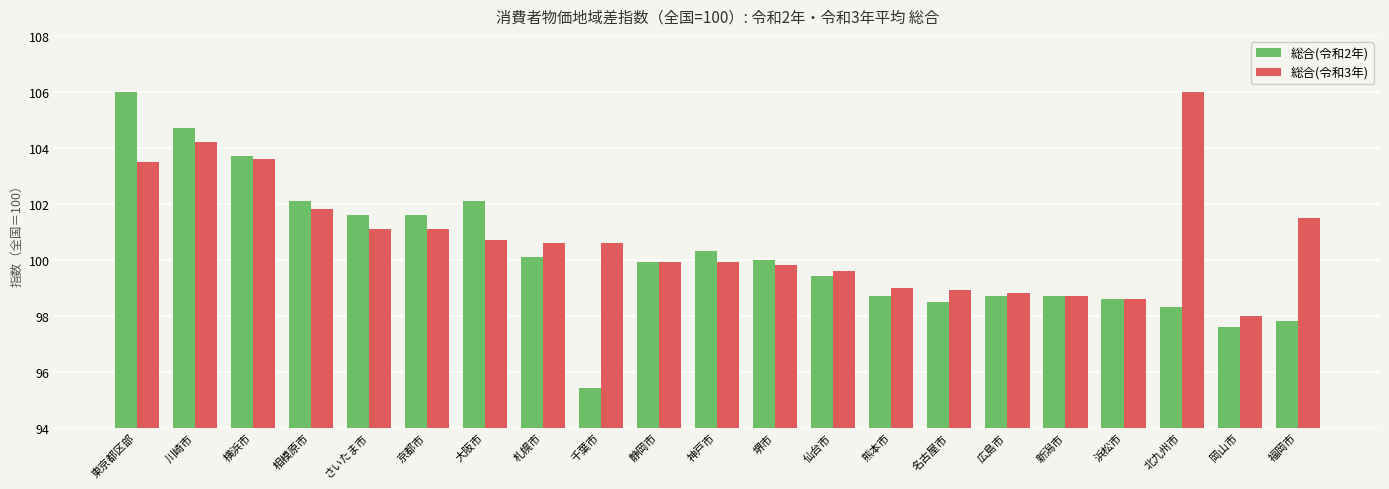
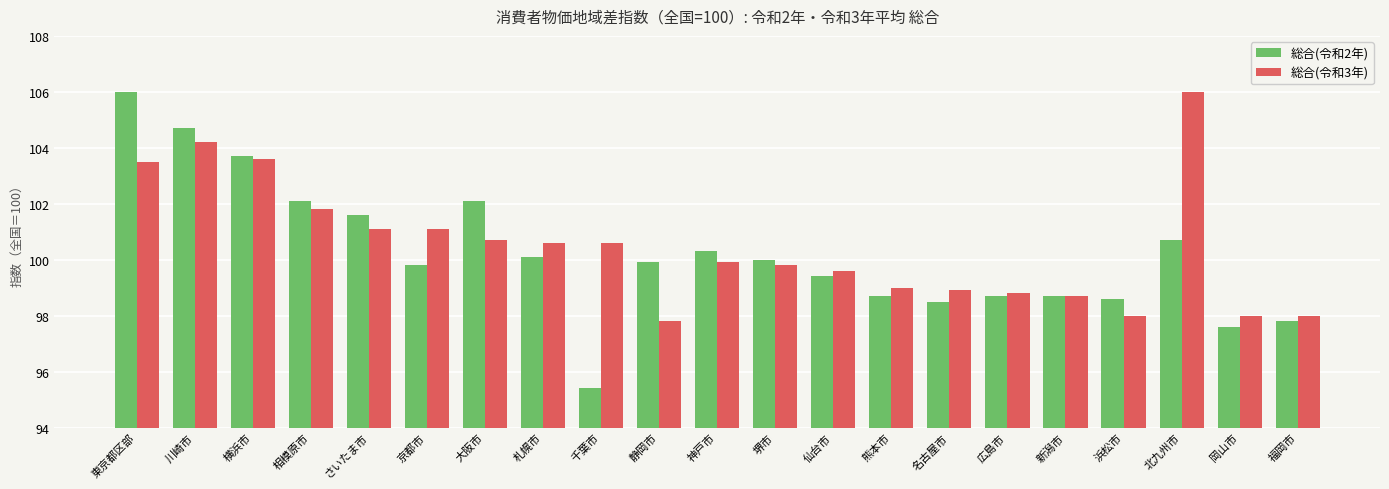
  {
    "総合(令和2年)": {
      "東京都区部": 106.0,
      "川崎市": 104.7,
      "横浜市": 103.7,
      "相模原市": 102.1,
      "さいたま市": 101.6,
-     "京都市": 101.6,
+     "京都市": 99.8,
      "大阪市": 102.1,
      "札幌市": 100.1,
      "千葉市": 95.4,
      "静岡市": 99.9,
      "神戸市": 100.3,
      "堺市": 100.0,
      "仙台市": 99.4,
      "熊本市": 98.7,
      "名古屋市": 98.5,
      "広島市": 98.7,
      "新潟市": 98.7,
      "浜松市": 98.6,
-     "北九州市": 98.3,
+     "北九州市": 100.7,
      "岡山市": 97.6,
      "福岡市": 97.8
    },
    "総合(令和3年)": {
      "東京都区部": 103.5,
      "川崎市": 104.2,
      "横浜市": 103.6,
      "相模原市": 101.8,
      "さいたま市": 101.1,
      "京都市": 101.1,
      "大阪市": 100.7,
      "札幌市": 100.6,
      "千葉市": 100.6,
-     "静岡市": 99.9,
+     "静岡市": 97.8,
      "神戸市": 99.9,
      "堺市": 99.8,
      "仙台市": 99.6,
      "熊本市": 99.0,
      "名古屋市": 98.9,
      "広島市": 98.8,
      "新潟市": 98.7,
-     "浜松市": 98.6,
+     "浜松市": 98.0,
      "北九州市": 106.0,
      "岡山市": 98.0,
-     "福岡市": 101.5
+     "福岡市": 98.0
    }
  }
